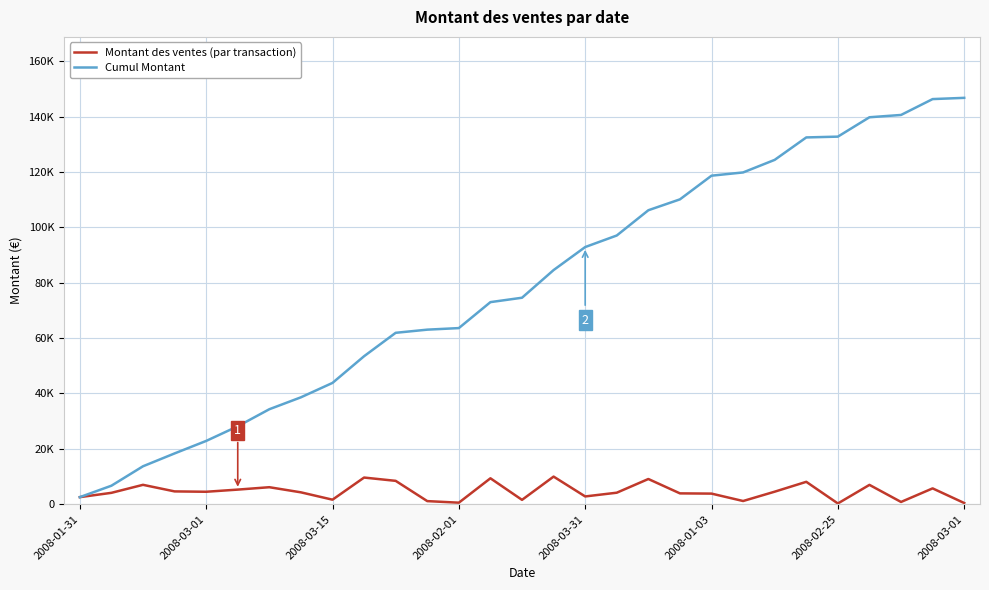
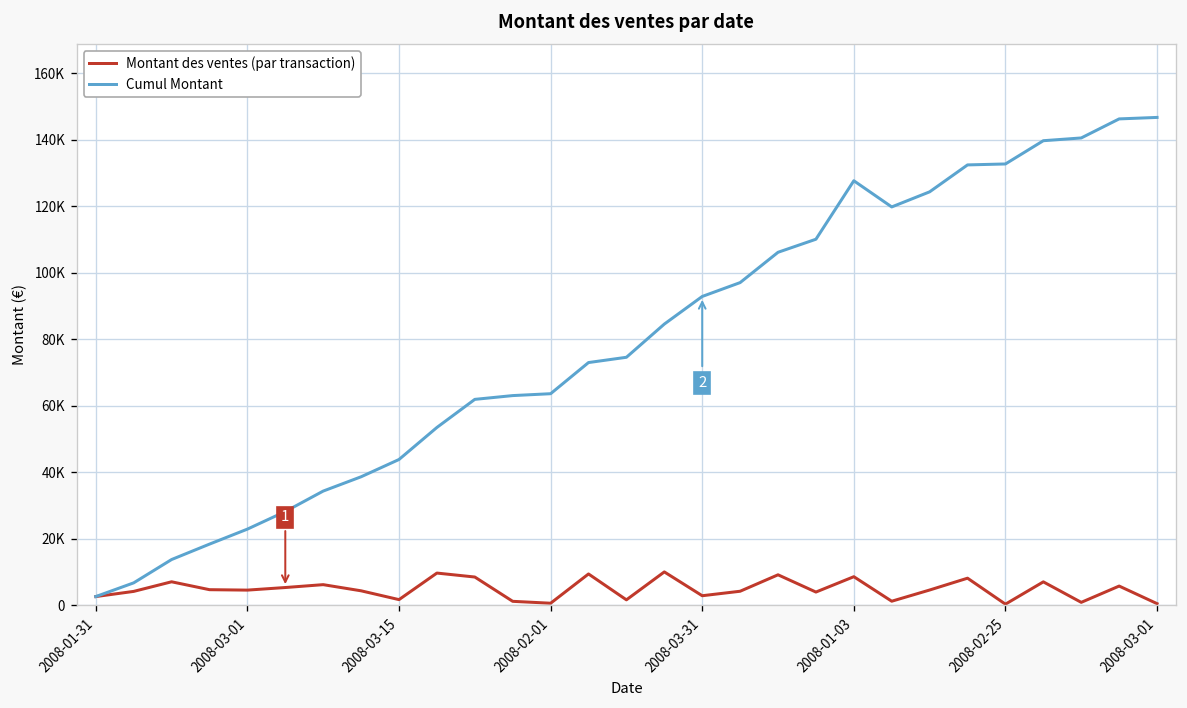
  {
    "Montant des ventes (par transaction)": {
      "2008-03-15": 2000,
      "2008-03-31": 3000,
-     "2008-01-03": 4000
+     "2008-01-03": 9000
    },
    "Cumul Montant": {
      "2008-03-15": 44000,
      "2008-03-31": 93000,
-     "2008-01-03": 119000
+     "2008-01-03": 128000
    }
  }
